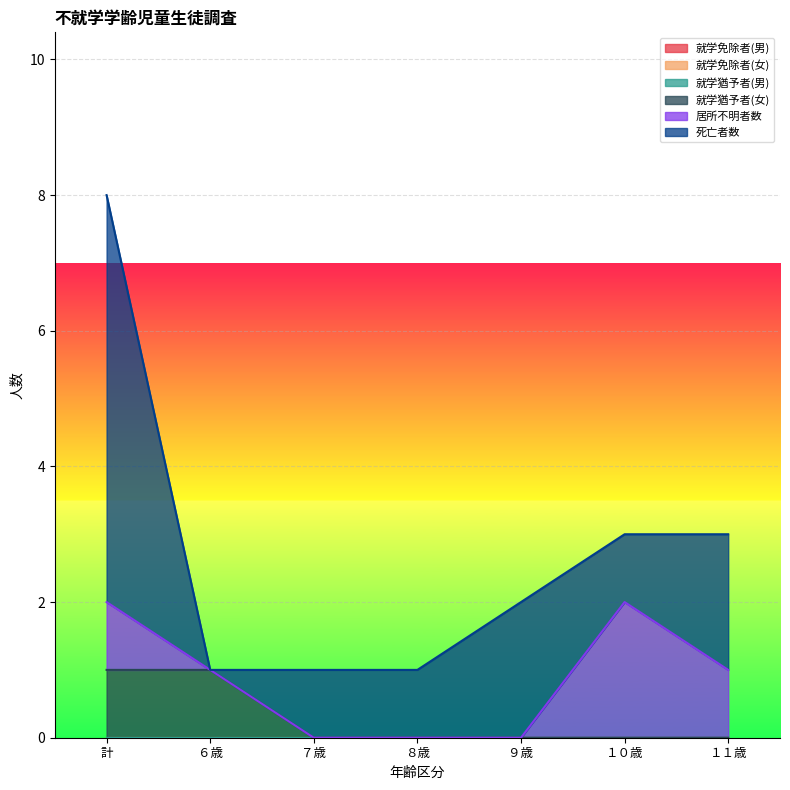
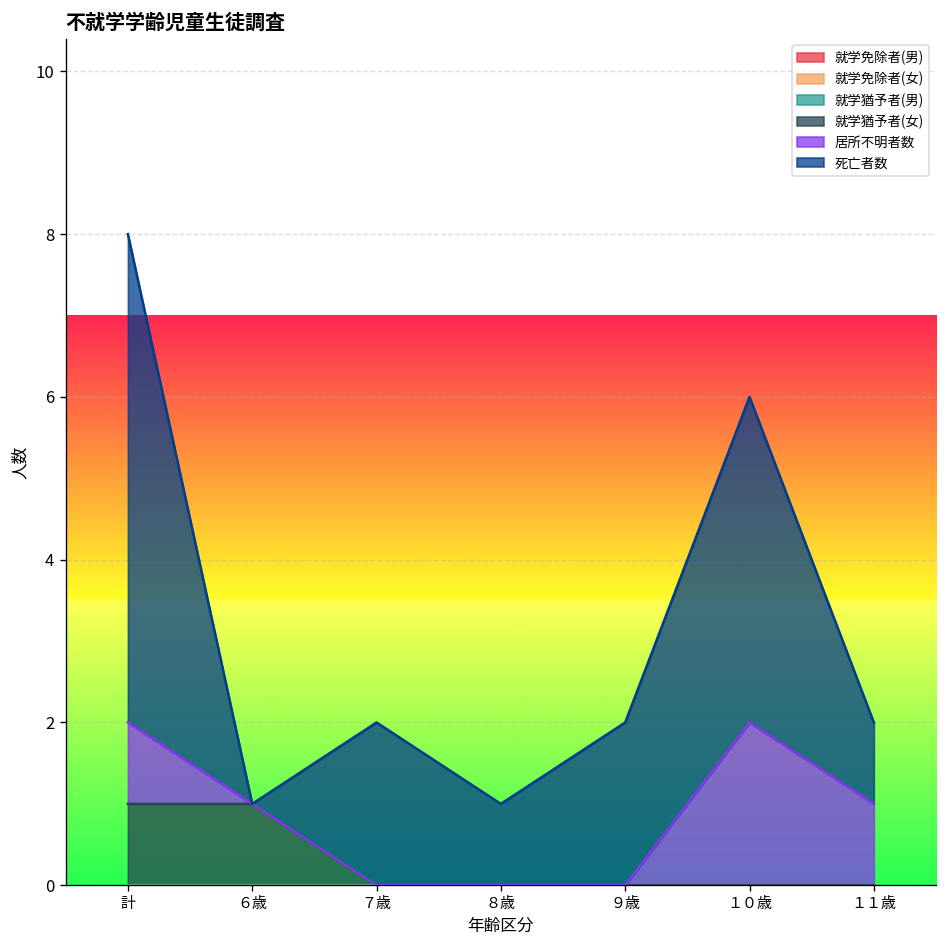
  {
    "就学猶予者(男)": {
      "計": 0,
      "６歳": 0
    },
    "就学猶予者(女)": {
      "計": 1
    },
    "居所不明者数": {
      "計": 2,
      "１０歳": 2,
      "１１歳": 1
    },
    "死亡者数": {
      "計": 6,
-     "７歳": 1,
+     "７歳": 2,
      "８歳": 1,
      "９歳": 2,
-     "１０歳": 1,
-     "１１歳": 2
+     "１０歳": 4,
+     "１１歳": 1
    }
  }
